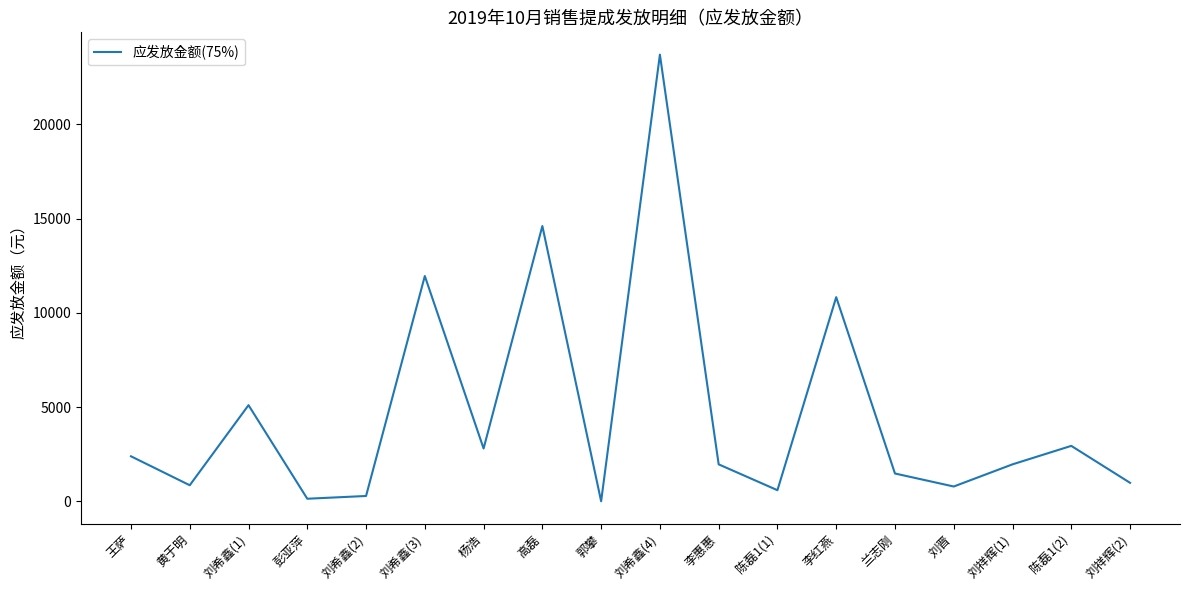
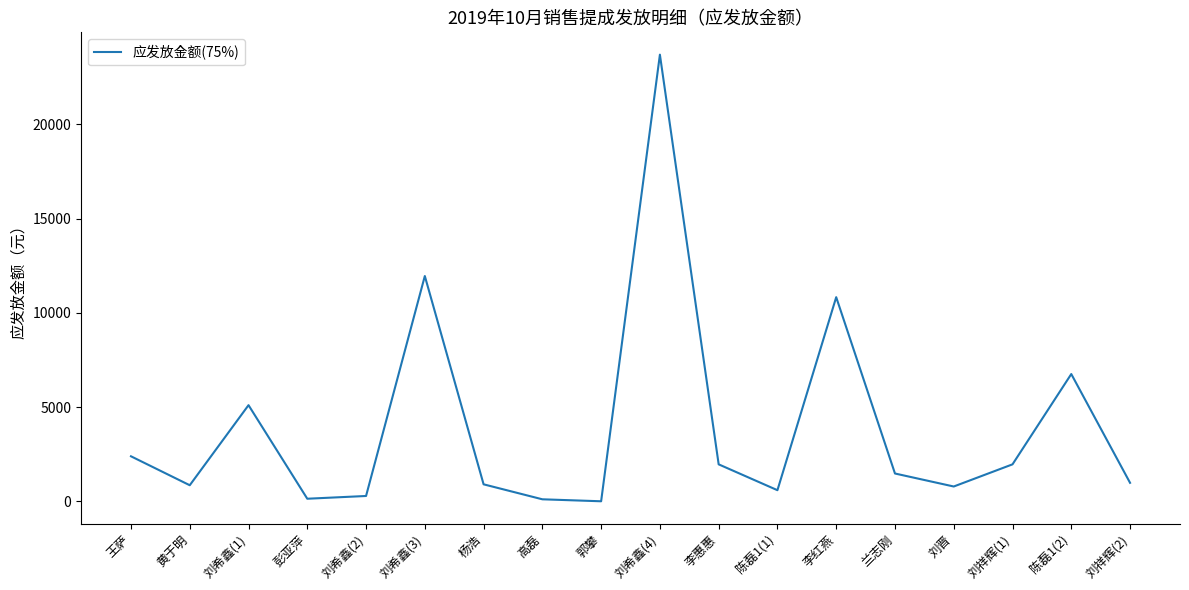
  {
    "王萨": 2400,
    "黄于明": 900,
    "刘希鑫(1)": 5100,
    "彭亚萍": 100,
    "刘希鑫(2)": 300,
    "刘希鑫(3)": 12000,
-   "杨浩": 2800,
-   "高磊": 14600,
+   "杨浩": 900,
+   "高磊": 100,
    "郭攀": 0,
    "刘希鑫(4)": 23700,
    "李惠惠": 2000,
    "陈磊1(1)": 600,
    "李红燕": 10800,
    "兰志刚": 1500,
    "刘晋": 800,
    "刘祥辉(1)": 2000,
-   "陈磊1(2)": 2900,
+   "陈磊1(2)": 6800,
    "刘祥辉(2)": 1000
  }
